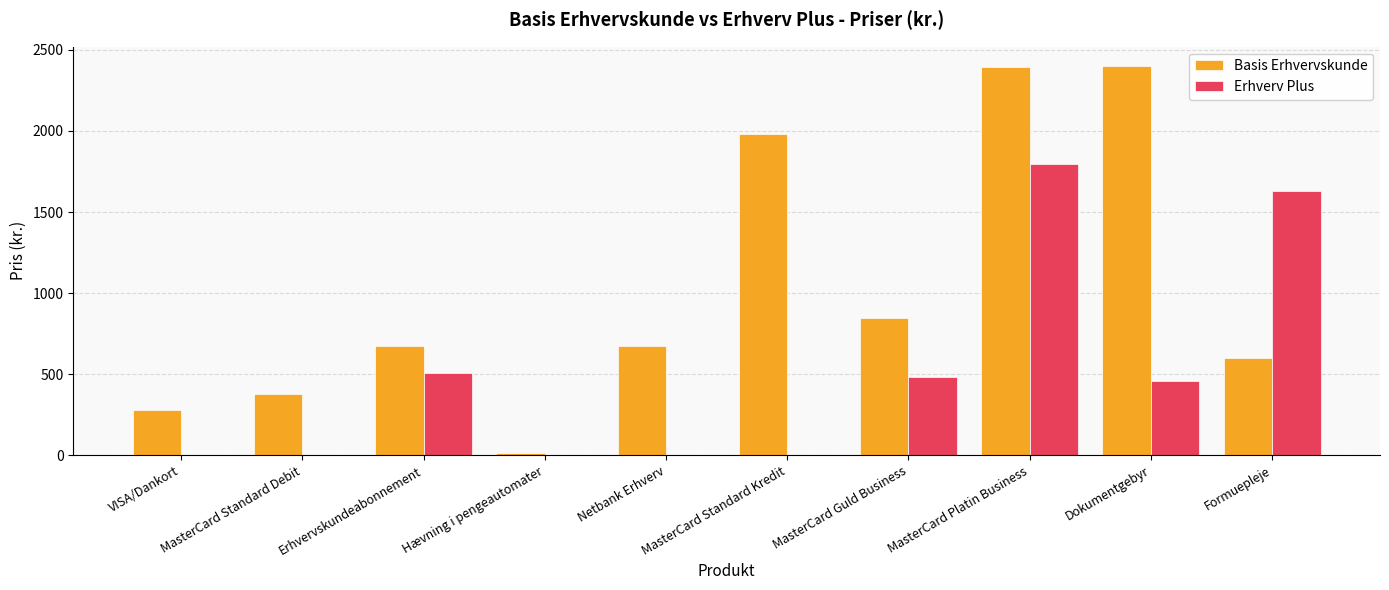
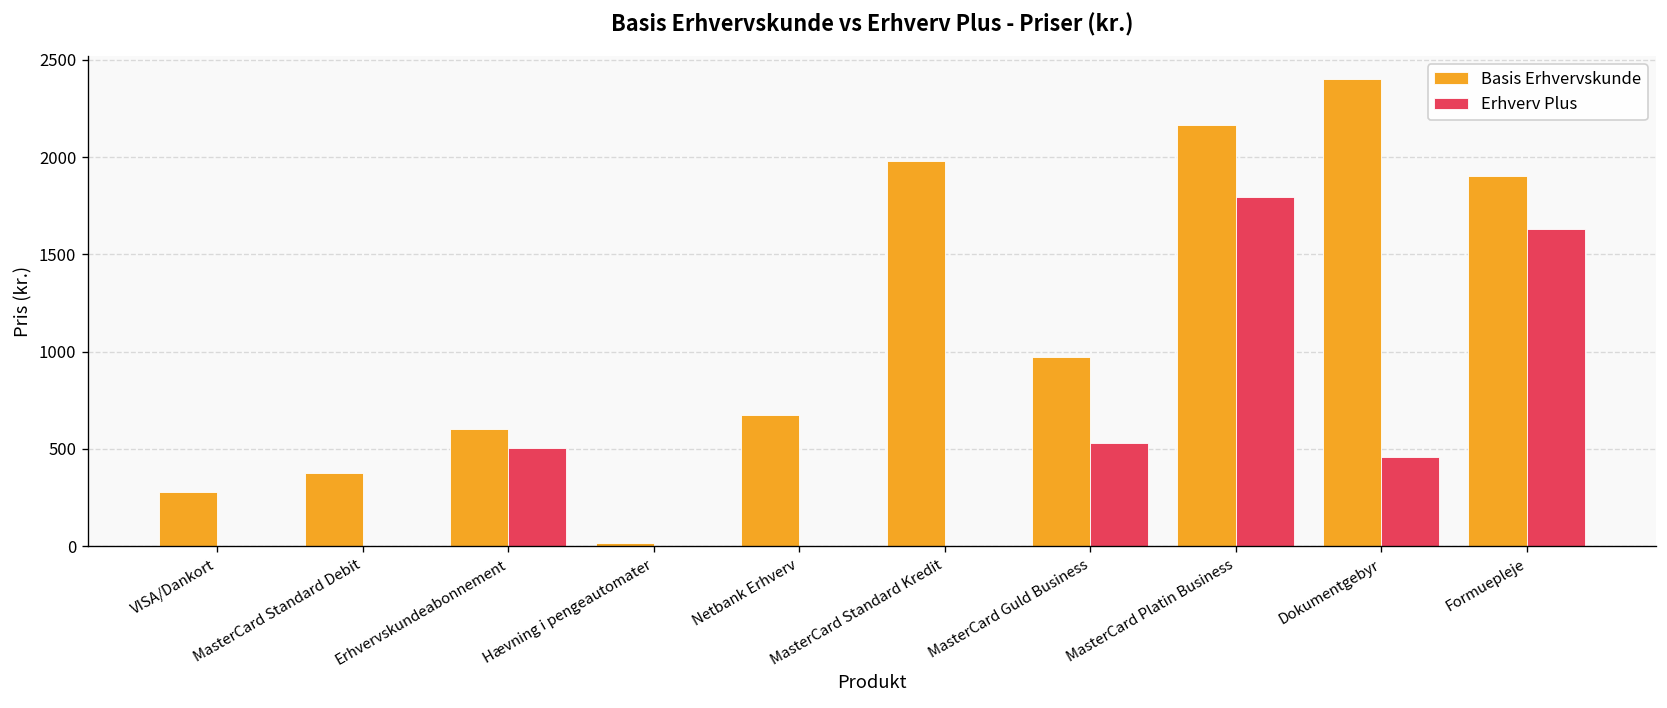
  {
    "Basis Erhvervskunde": {
      "VISA/Dankort": 280,
      "MasterCard Standard Debit": 380,
-     "Erhvervskundeabonnement": 680,
+     "Erhvervskundeabonnement": 600,
      "Netbank Erhverv": 670,
      "MasterCard Standard Kredit": 1980,
-     "MasterCard Guld Business": 850,
-     "MasterCard Platin Business": 2400,
+     "MasterCard Guld Business": 980,
+     "MasterCard Platin Business": 2170,
      "Dokumentgebyr": 2400,
-     "Formuepleje": 600
+     "Formuepleje": 1900
    },
    "Erhverv Plus": {
      "VISA/Dankort": 0,
      "MasterCard Standard Debit": 0,
      "Erhvervskundeabonnement": 510,
      "Hævning i pengeautomater": 0,
      "Netbank Erhverv": 0,
      "MasterCard Standard Kredit": 0,
-     "MasterCard Guld Business": 480,
+     "MasterCard Guld Business": 530,
      "MasterCard Platin Business": 1800,
      "Dokumentgebyr": 460,
      "Formuepleje": 1630
    }
  }
